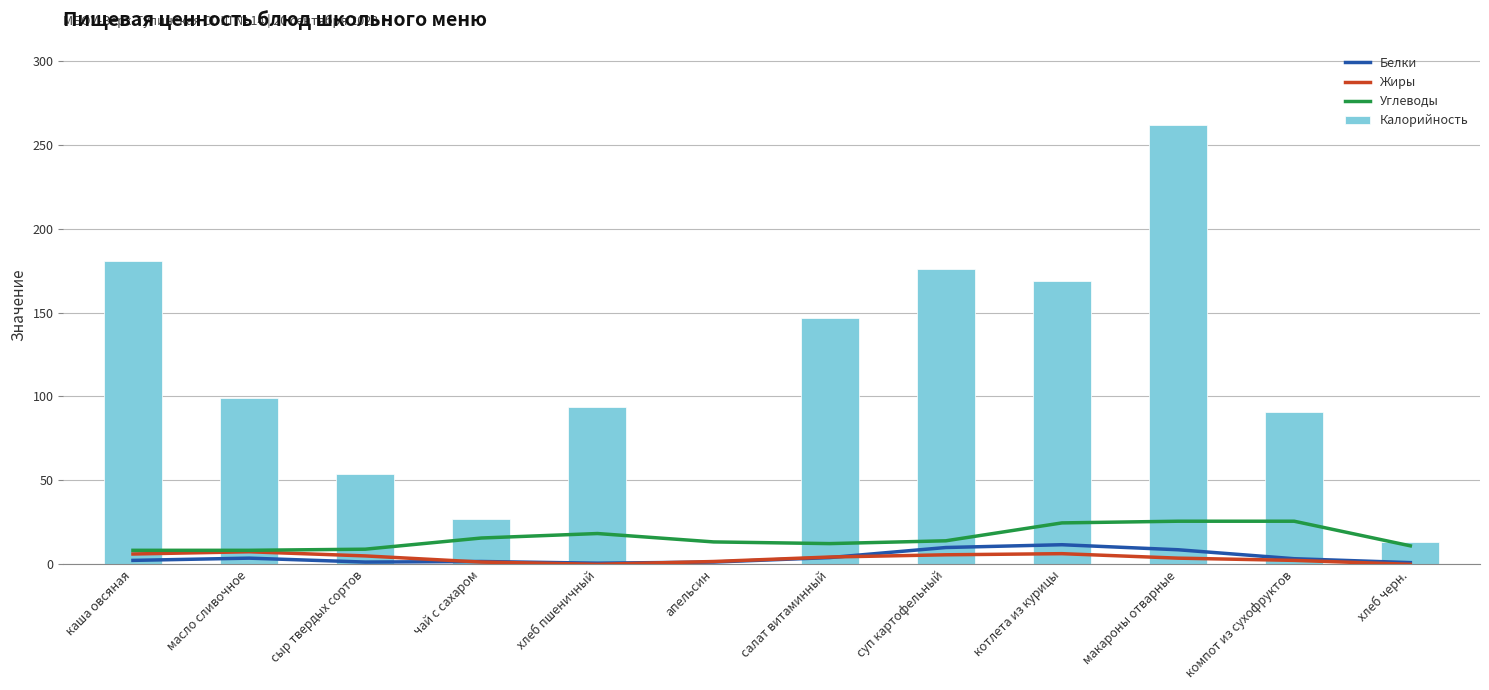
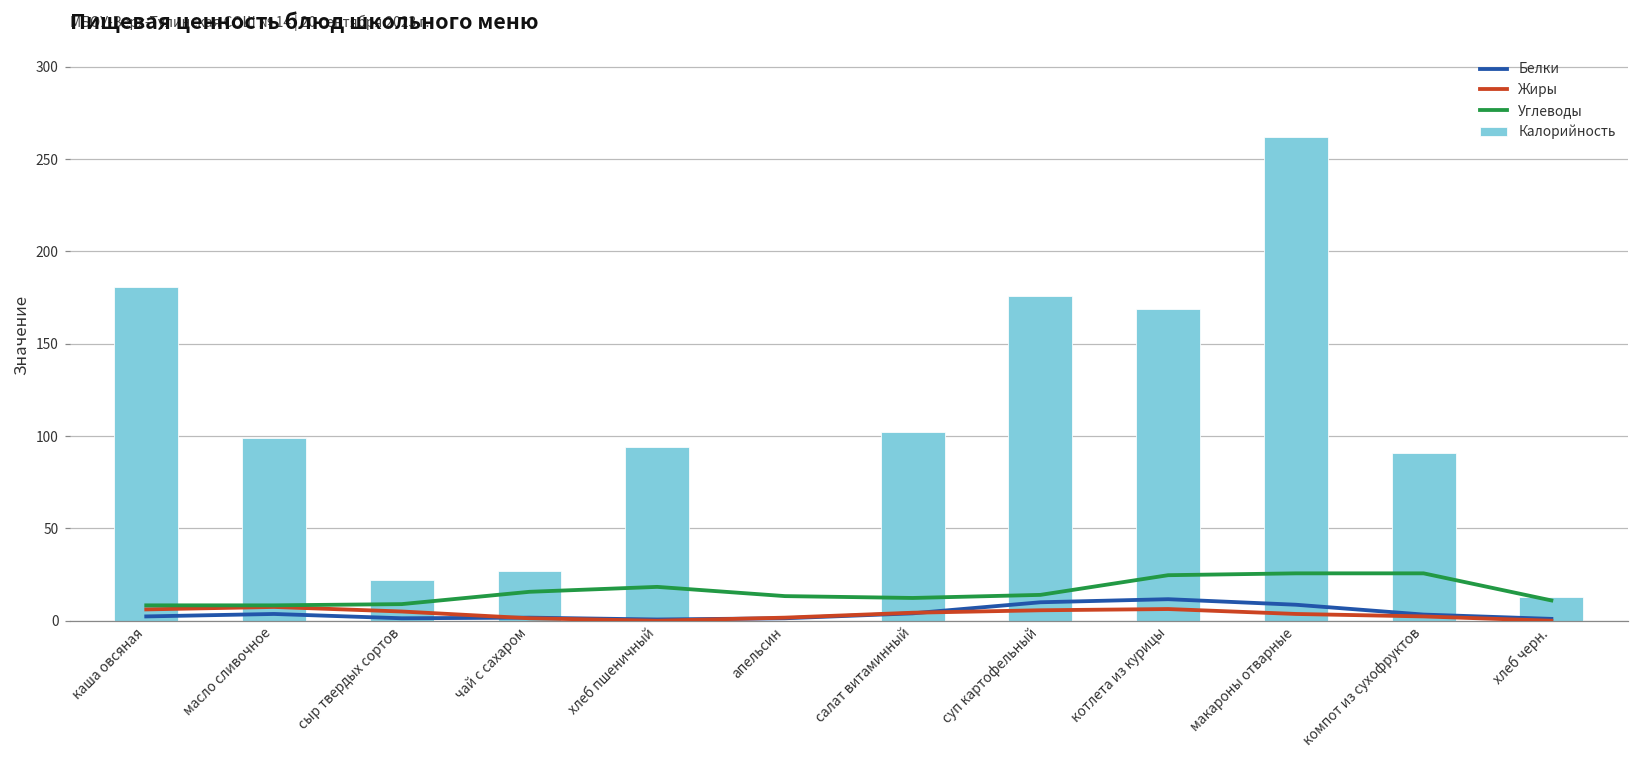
  {
    "Калорийность": {
      "каша овсяная": 181,
      "масло сливочное": 99,
-     "сыр твердых сортов": 54,
+     "сыр твердых сортов": 22,
      "чай с сахаром": 27,
      "хлеб пшеничный": 94,
      "апельсин": 0,
-     "салат витаминный": 147,
+     "салат витаминный": 102,
      "суп картофельный": 176,
      "котлета из курицы": 169,
      "макароны отварные": 262,
      "компот из сухофруктов": 91,
      "хлеб черн.": 13
    },
    "Белки": {
      "каша овсяная": 2,
      "масло сливочное": 4,
      "сыр твердых сортов": 1,
      "суп картофельный": 10,
      "котлета из курицы": 12,
      "макароны отварные": 9
    },
    "Жиры": {
      "каша овсяная": 6,
      "сыр твердых сортов": 5,
      "суп картофельный": 6,
      "котлета из курицы": 6,
      "макароны отварные": 4
    },
    "Углеводы": {
      "каша овсяная": 8,
      "сыр твердых сортов": 9,
      "чай с сахаром": 16,
      "хлеб пшеничный": 18,
      "апельсин": 13,
      "салат витаминный": 12,
      "суп картофельный": 14,
      "котлета из курицы": 25,
      "макароны отварные": 26,
      "компот из сухофруктов": 26,
      "хлеб черн.": 11
    }
  }
